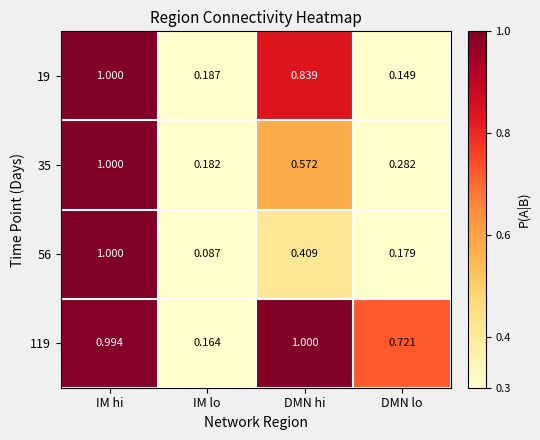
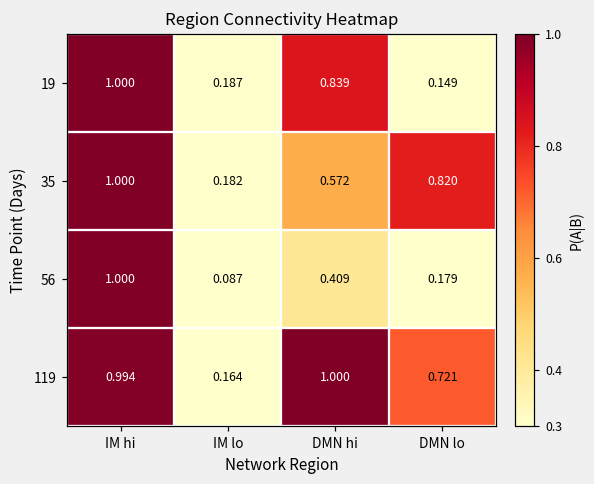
  {
    "19": {
      "IM hi": 1.000,
      "IM lo": 0.187,
      "DMN hi": 0.839,
      "DMN lo": 0.149
    },
    "35": {
      "IM hi": 1.000,
      "IM lo": 0.182,
      "DMN hi": 0.572,
-     "DMN lo": 0.282
+     "DMN lo": 0.820
    },
    "56": {
      "IM hi": 1.000,
      "IM lo": 0.087,
      "DMN hi": 0.409,
      "DMN lo": 0.179
    },
    "119": {
      "IM hi": 0.994,
      "IM lo": 0.164,
      "DMN hi": 1.000,
      "DMN lo": 0.721
    }
  }
